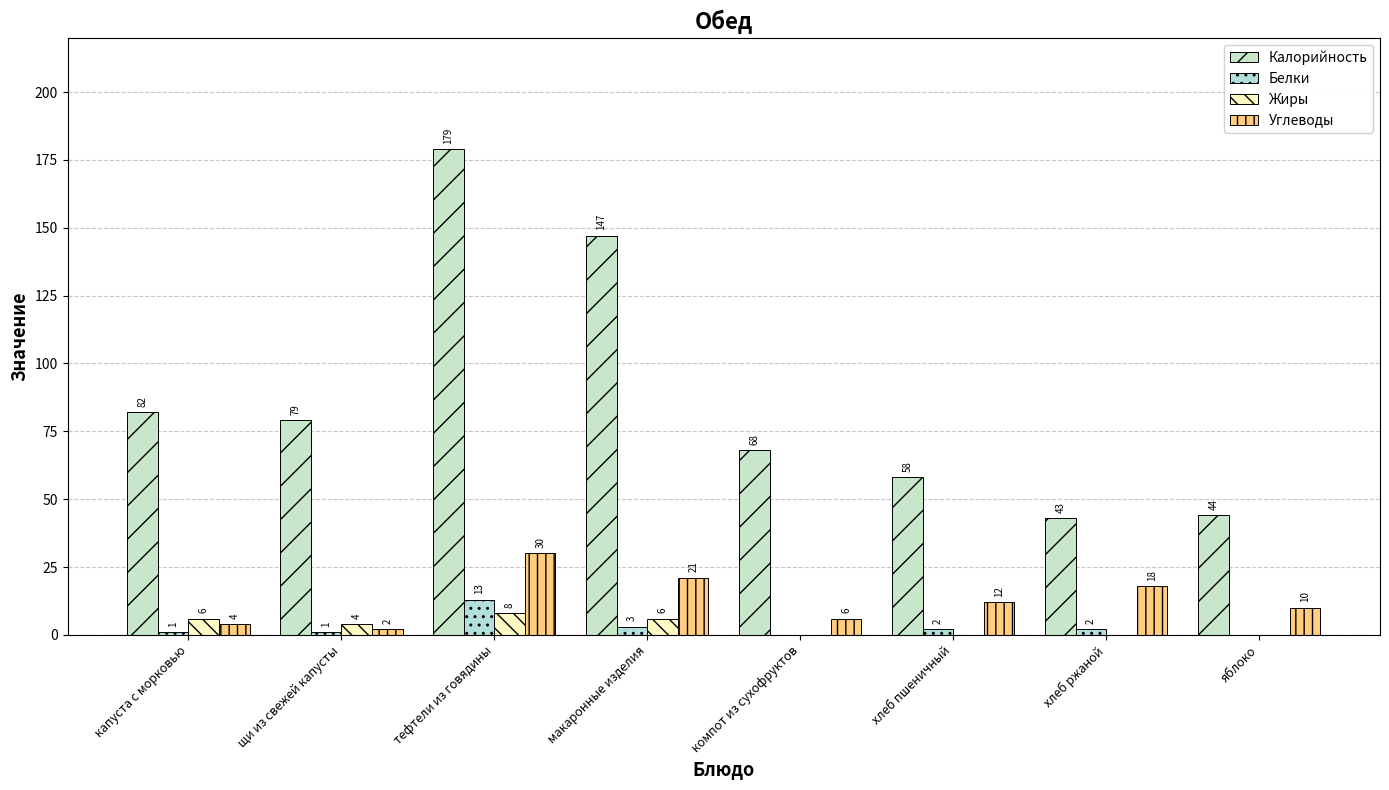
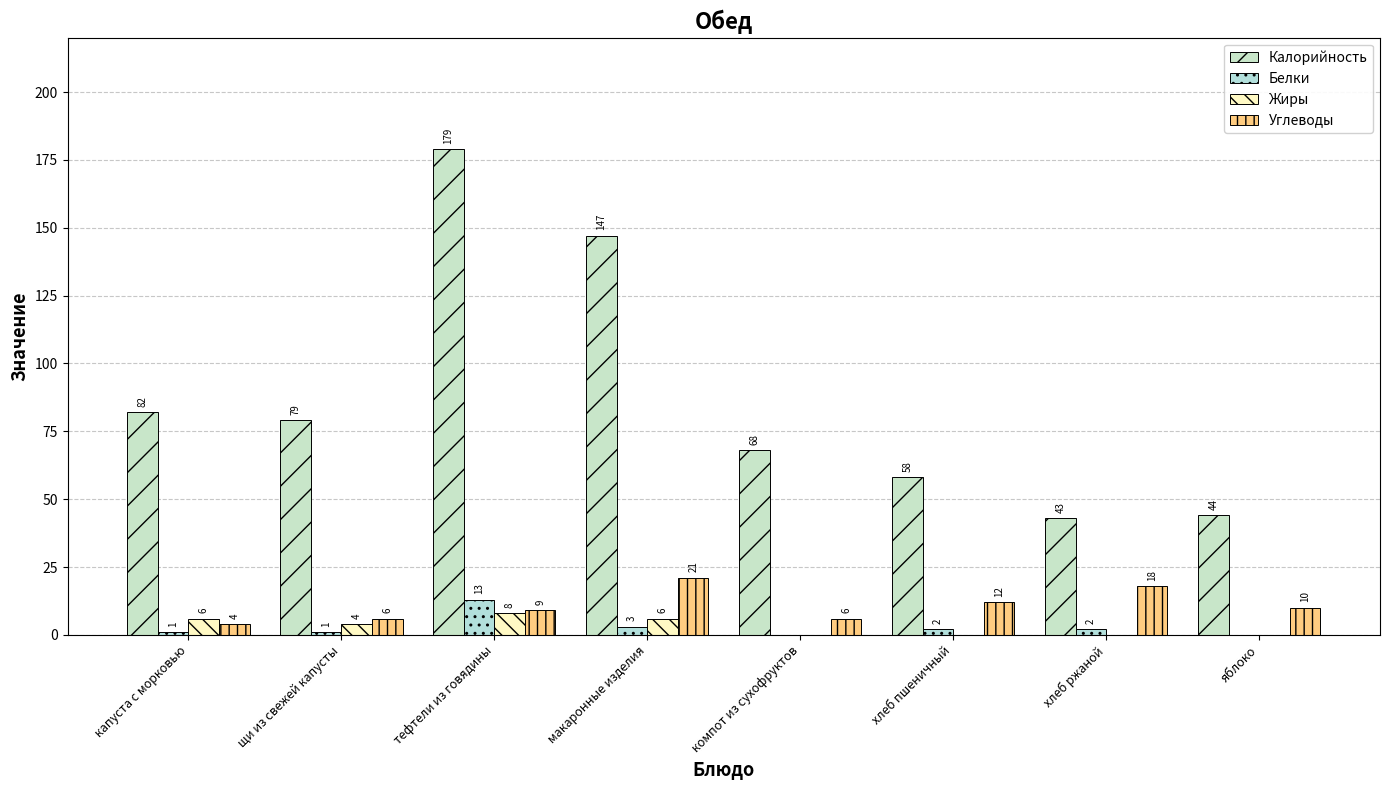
  {
    "Углеводы": {
      "капуста с морковью": 4,
-     "щи из свежей капусты": 2,
-     "тефтели из говядины": 30,
+     "щи из свежей капусты": 6,
+     "тефтели из говядины": 9,
      "макаронные изделия": 21,
      "компот из сухофруктов": 6,
      "хлеб пшеничный": 12,
      "хлеб ржаной": 18,
      "яблоко": 10
    }
  }
